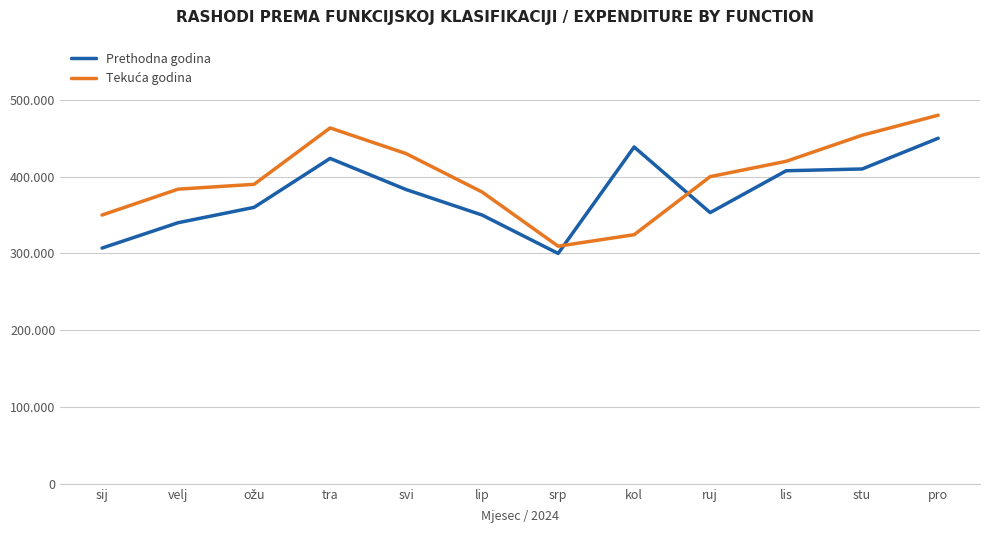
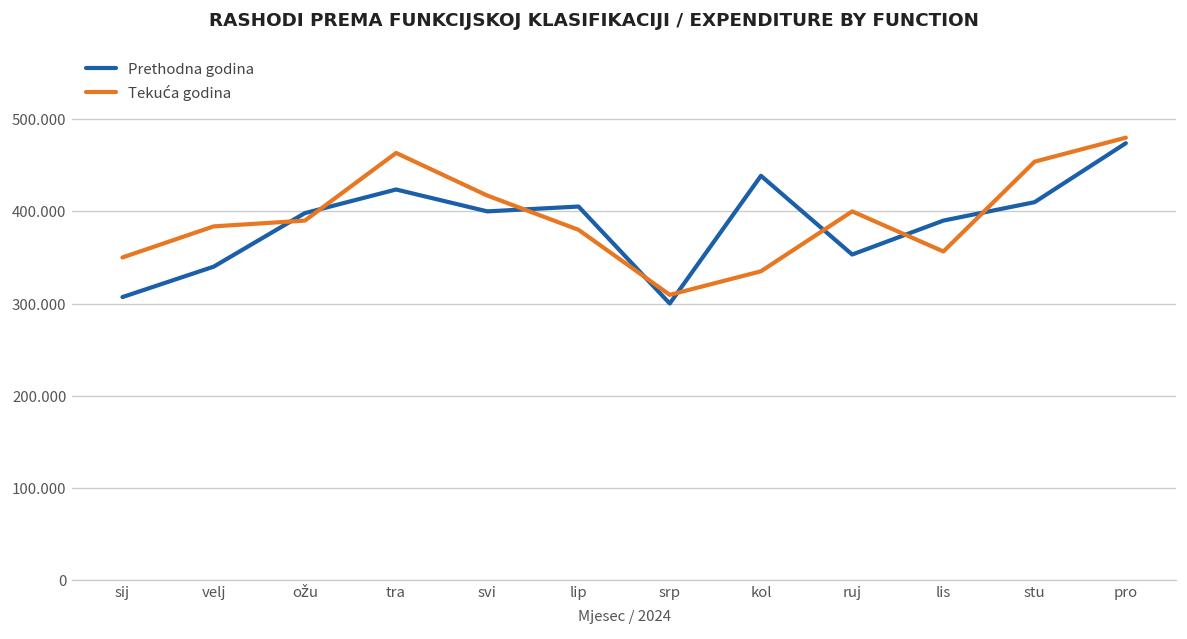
  {
    "Prethodna godina": {
      "sij": 310,
      "velj": 340,
-     "ožu": 360,
+     "ožu": 400,
      "tra": 420,
-     "svi": 380,
-     "lip": 350,
+     "svi": 400,
+     "lip": 410,
      "srp": 300,
      "kol": 440,
      "ruj": 350,
-     "lis": 410,
+     "lis": 390,
      "stu": 410,
-     "pro": 450
+     "pro": 470
    },
    "Tekuća godina": {
      "sij": 350,
      "velj": 380,
      "ožu": 390,
      "tra": 460,
-     "svi": 430,
+     "svi": 420,
      "lip": 380,
      "srp": 310,
-     "kol": 320,
+     "kol": 340,
      "ruj": 400,
-     "lis": 420,
+     "lis": 360,
      "stu": 450,
      "pro": 480
    }
  }
